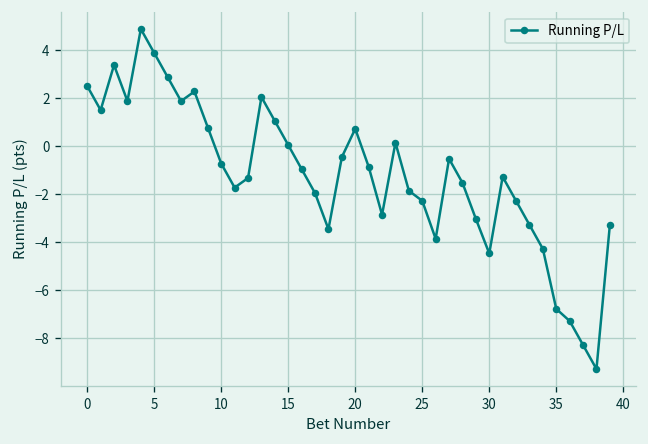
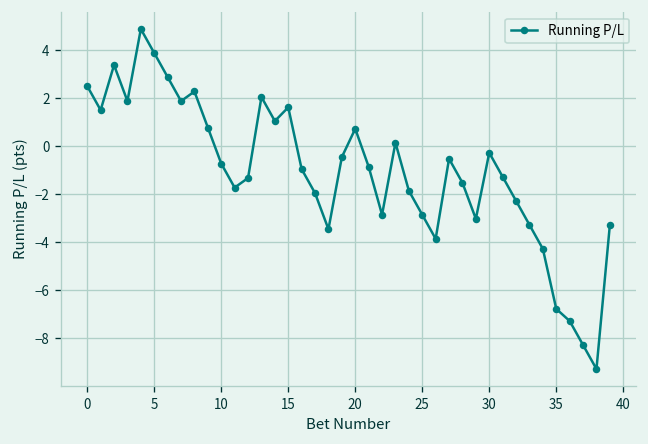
  {
    "0": 2.5,
    "5": 3.9,
    "10": -0.7,
-   "15": 0.0,
+   "15": 1.6,
    "20": 0.7,
-   "25": -2.3,
-   "30": -4.5,
+   "25": -2.9,
+   "30": -0.3,
    "35": -6.8
  }
